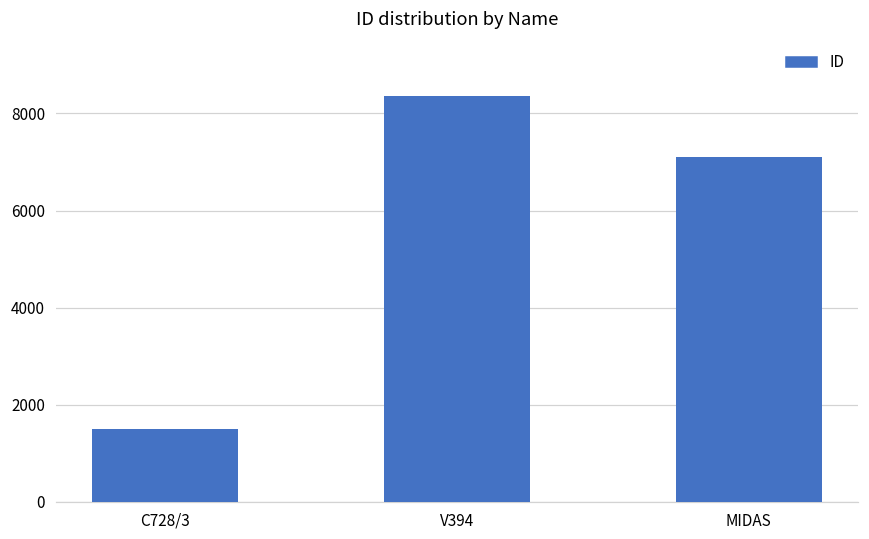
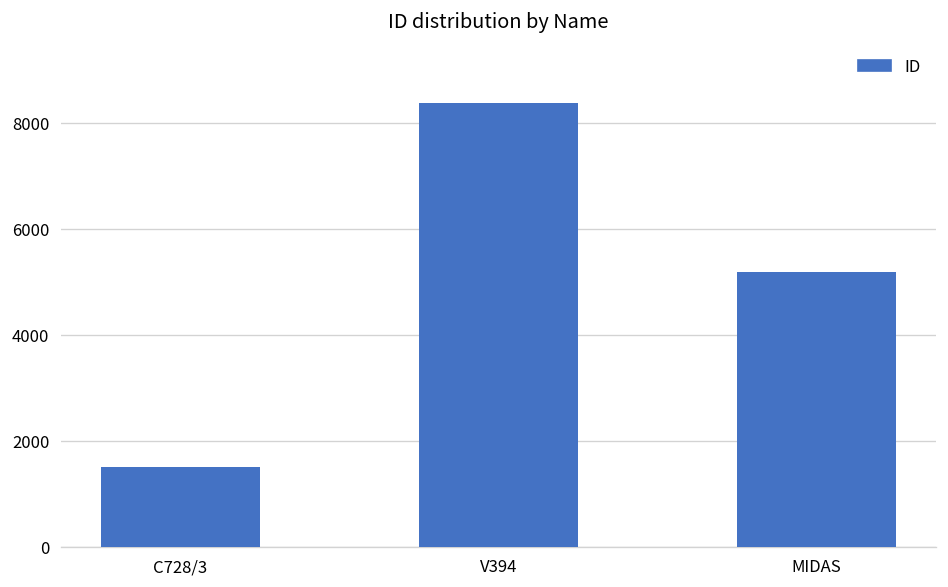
  {
    "C728/3": 1500,
    "V394": 8400,
-   "MIDAS": 7100
+   "MIDAS": 5200
  }
